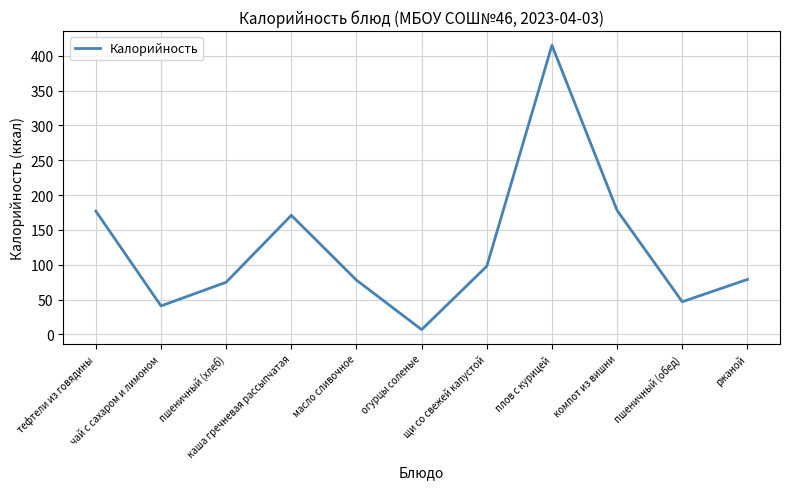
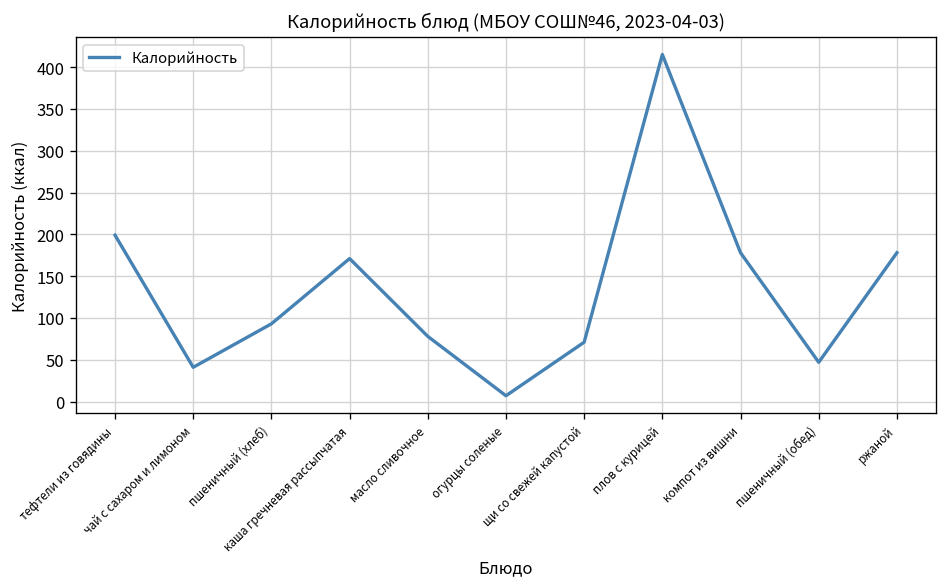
  {
-   "тефтели из говядины": 180,
+   "тефтели из говядины": 200,
    "чай с сахаром и лимоном": 40,
-   "пшеничный (хлеб)": 80,
+   "пшеничный (хлеб)": 90,
    "каша гречневая рассыпчатая": 170,
    "масло сливочное": 80,
    "огурцы соленые": 10,
-   "щи со свежей капустой": 100,
+   "щи со свежей капустой": 70,
    "плов с курицей": 420,
    "компот из вишни": 180,
    "пшеничный (обед)": 50,
-   "ржаной": 80
+   "ржаной": 180
  }
